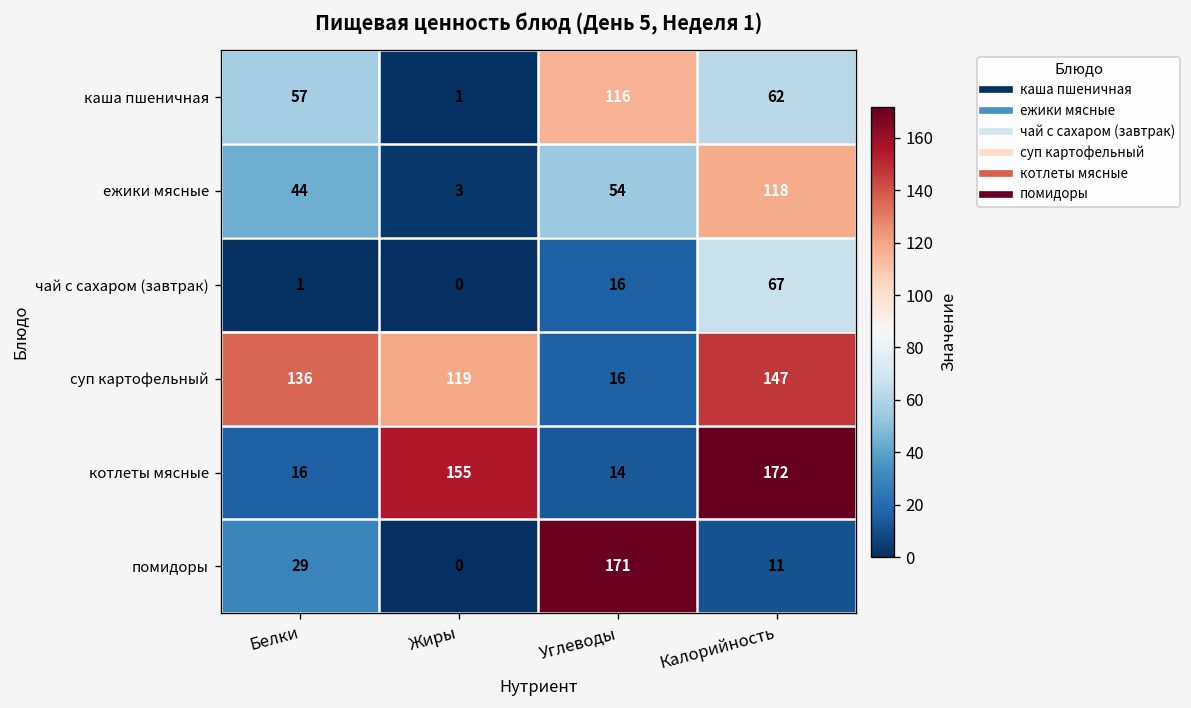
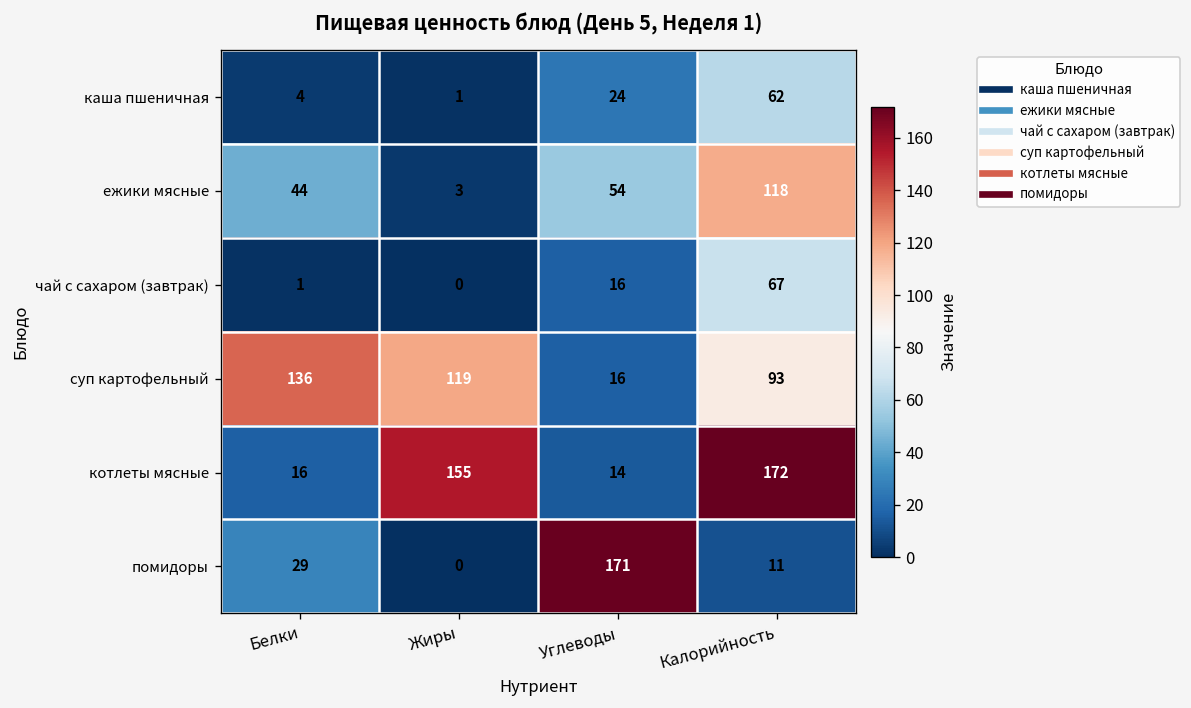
  {
    "каша пшеничная": {
-     "Белки": 57,
+     "Белки": 4,
      "Жиры": 1,
-     "Углеводы": 116,
+     "Углеводы": 24,
      "Калорийность": 62
    },
    "ежики мясные": {
      "Белки": 44,
      "Жиры": 3,
      "Углеводы": 54,
      "Калорийность": 118
    },
    "чай с сахаром (завтрак)": {
      "Белки": 1,
      "Жиры": 0,
      "Углеводы": 16,
      "Калорийность": 67
    },
    "суп картофельный": {
      "Белки": 136,
      "Жиры": 119,
      "Углеводы": 16,
-     "Калорийность": 147
+     "Калорийность": 93
    },
    "котлеты мясные": {
      "Белки": 16,
      "Жиры": 155,
      "Углеводы": 14,
      "Калорийность": 172
    },
    "помидоры": {
      "Белки": 29,
      "Жиры": 0,
      "Углеводы": 171,
      "Калорийность": 11
    }
  }
